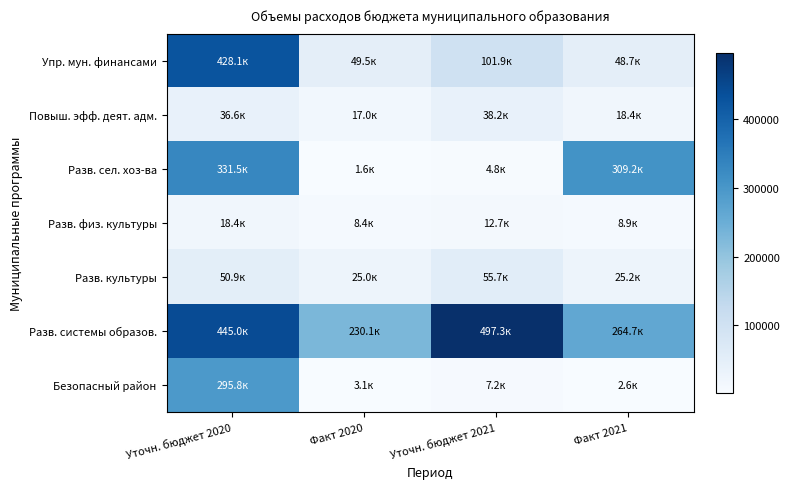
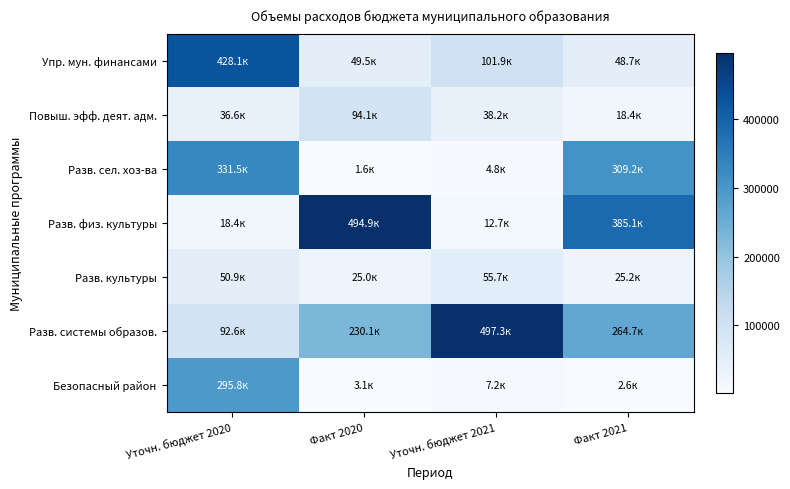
  {
    "Упр. мун. финансами": {
      "Уточн. бюджет 2020": "428.1к",
      "Факт 2020": "49.5к",
      "Уточн. бюджет 2021": "101.9к",
      "Факт 2021": "48.7к"
    },
    "Повыш. эфф. деят. адм.": {
      "Уточн. бюджет 2020": "36.6к",
-     "Факт 2020": "17.0к",
+     "Факт 2020": "94.1к",
      "Уточн. бюджет 2021": "38.2к",
      "Факт 2021": "18.4к"
    },
    "Разв. сел. хоз-ва": {
      "Уточн. бюджет 2020": "331.5к",
      "Факт 2020": "1.6к",
      "Уточн. бюджет 2021": "4.8к",
      "Факт 2021": "309.2к"
    },
    "Разв. физ. культуры": {
      "Уточн. бюджет 2020": "18.4к",
-     "Факт 2020": "8.4к",
+     "Факт 2020": "494.9к",
      "Уточн. бюджет 2021": "12.7к",
-     "Факт 2021": "8.9к"
+     "Факт 2021": "385.1к"
    },
    "Разв. культуры": {
      "Уточн. бюджет 2020": "50.9к",
      "Факт 2020": "25.0к",
      "Уточн. бюджет 2021": "55.7к",
      "Факт 2021": "25.2к"
    },
    "Разв. системы образов.": {
-     "Уточн. бюджет 2020": "445.0к",
+     "Уточн. бюджет 2020": "92.6к",
      "Факт 2020": "230.1к",
      "Уточн. бюджет 2021": "497.3к",
      "Факт 2021": "264.7к"
    },
    "Безопасный район": {
      "Уточн. бюджет 2020": "295.8к",
      "Факт 2020": "3.1к",
      "Уточн. бюджет 2021": "7.2к",
      "Факт 2021": "2.6к"
    }
  }
